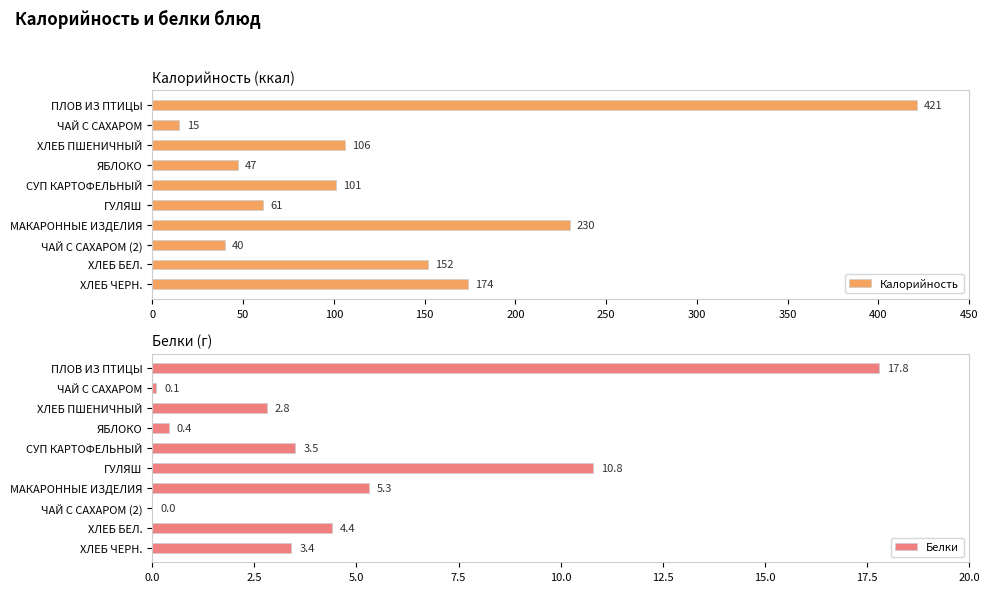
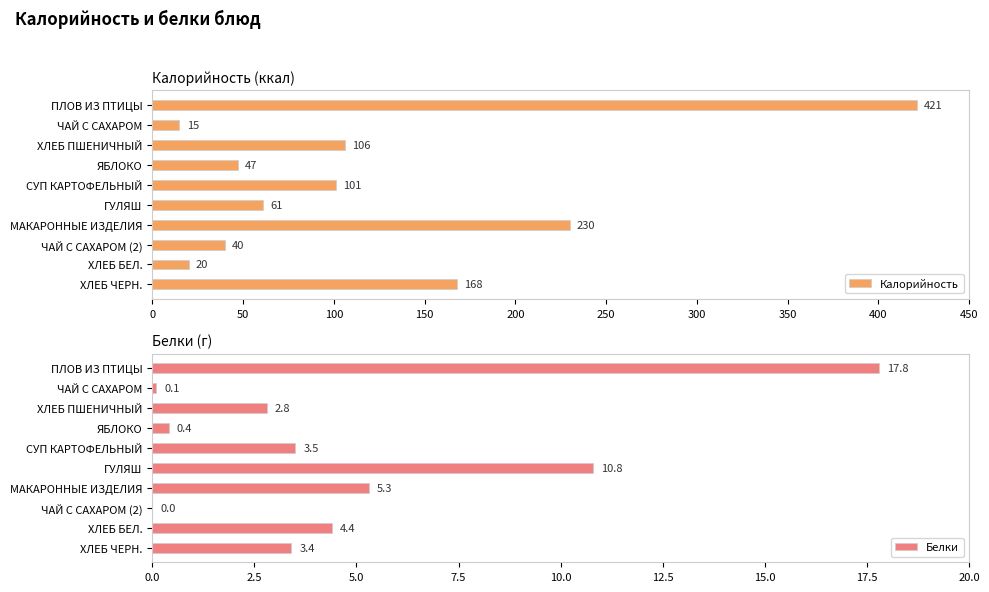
  {
    "Калорийность (ккал)": {
      "ПЛОВ ИЗ ПТИЦЫ": 421,
      "ЧАЙ С САХАРОМ": 15,
      "ХЛЕБ ПШЕНИЧНЫЙ": 106,
      "ЯБЛОКО": 47,
      "СУП КАРТОФЕЛЬНЫЙ": 101,
      "ГУЛЯШ": 61,
      "МАКАРОННЫЕ ИЗДЕЛИЯ": 230,
      "ЧАЙ С САХАРОМ (2)": 40,
-     "ХЛЕБ БЕЛ.": 152,
-     "ХЛЕБ ЧЕРН.": 174
+     "ХЛЕБ БЕЛ.": 20,
+     "ХЛЕБ ЧЕРН.": 168
    },
    "Белки (г)": {
      "ПЛОВ ИЗ ПТИЦЫ": 17.8,
      "ЧАЙ С САХАРОМ": 0.1,
      "ХЛЕБ ПШЕНИЧНЫЙ": 2.8,
      "ЯБЛОКО": 0.4,
      "СУП КАРТОФЕЛЬНЫЙ": 3.5,
      "ГУЛЯШ": 10.8,
      "МАКАРОННЫЕ ИЗДЕЛИЯ": 5.3,
      "ЧАЙ С САХАРОМ (2)": 0.0,
      "ХЛЕБ БЕЛ.": 4.4,
      "ХЛЕБ ЧЕРН.": 3.4
    }
  }
